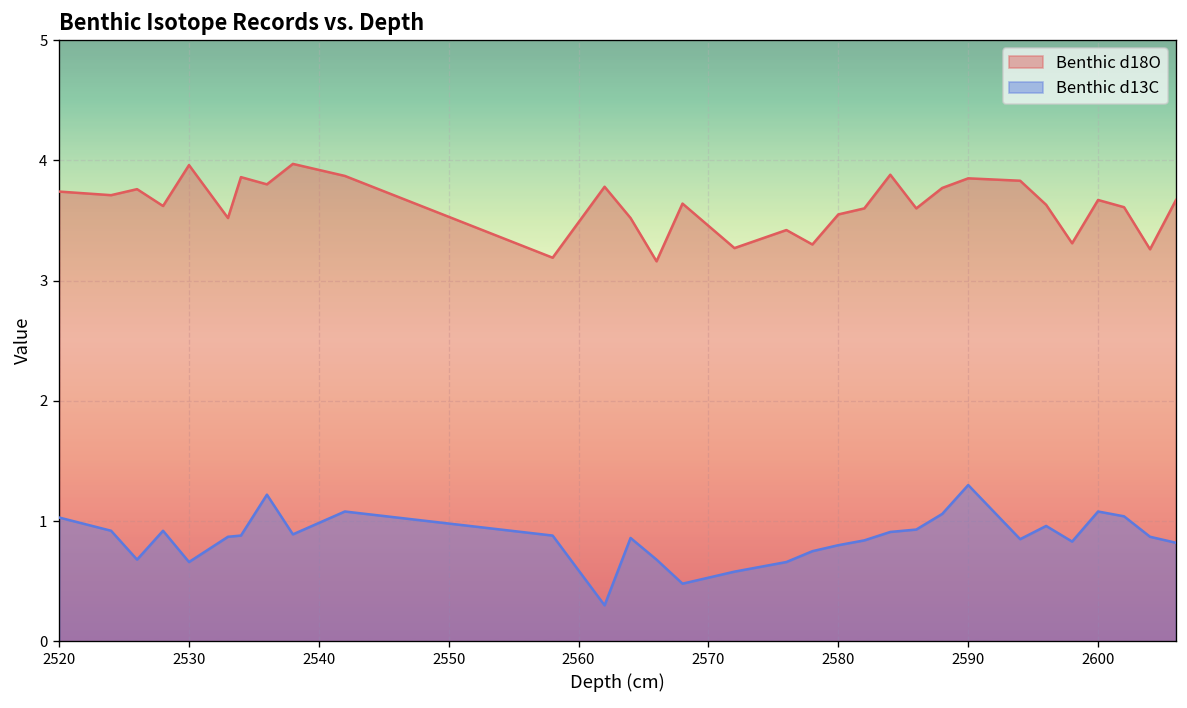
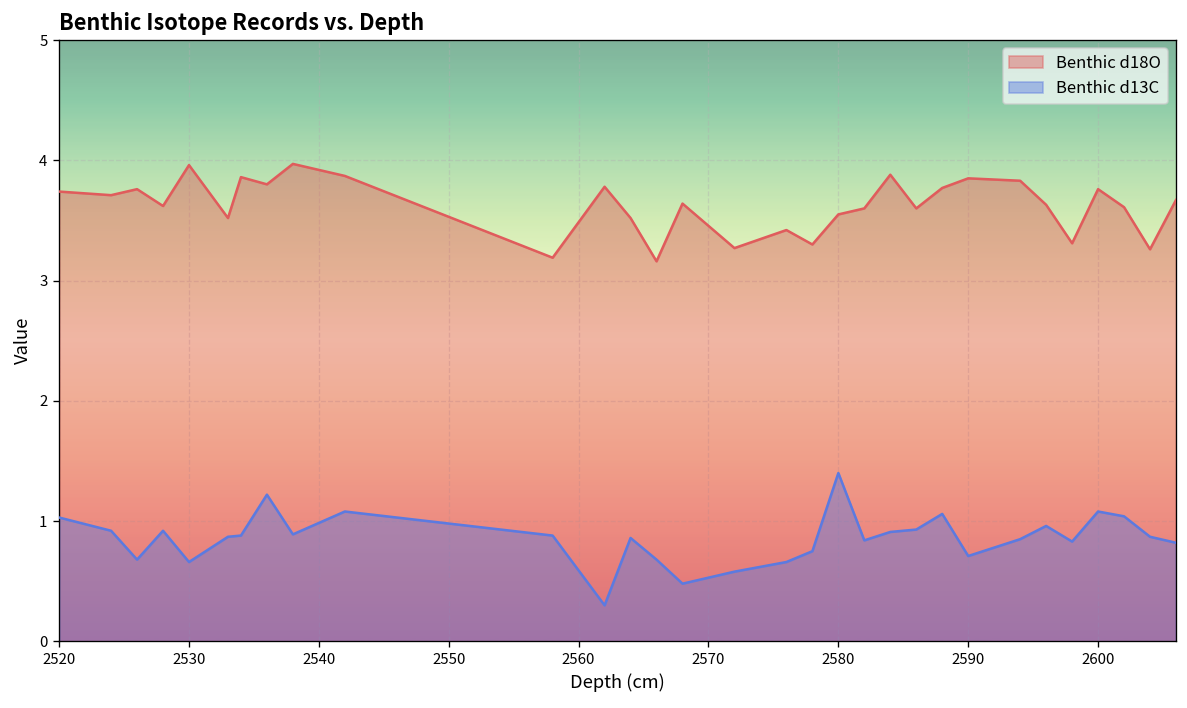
  {
    "Benthic d18O": {
      "2520": 3.74,
      "2530": 3.96,
      "2580": 3.55,
      "2590": 3.85,
-     "2600": 3.67
+     "2600": 3.76
    },
    "Benthic d13C": {
      "2520": 1.03,
      "2530": 0.66,
-     "2580": 0.8,
-     "2590": 1.30,
+     "2580": 1.4,
+     "2590": 0.71,
      "2600": 1.08
    }
  }
